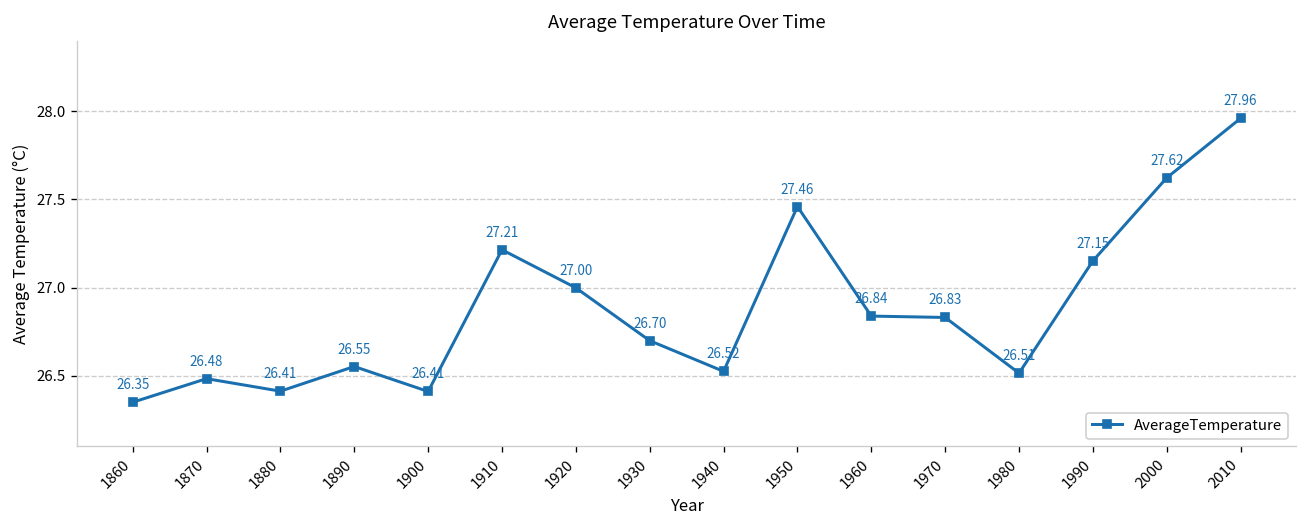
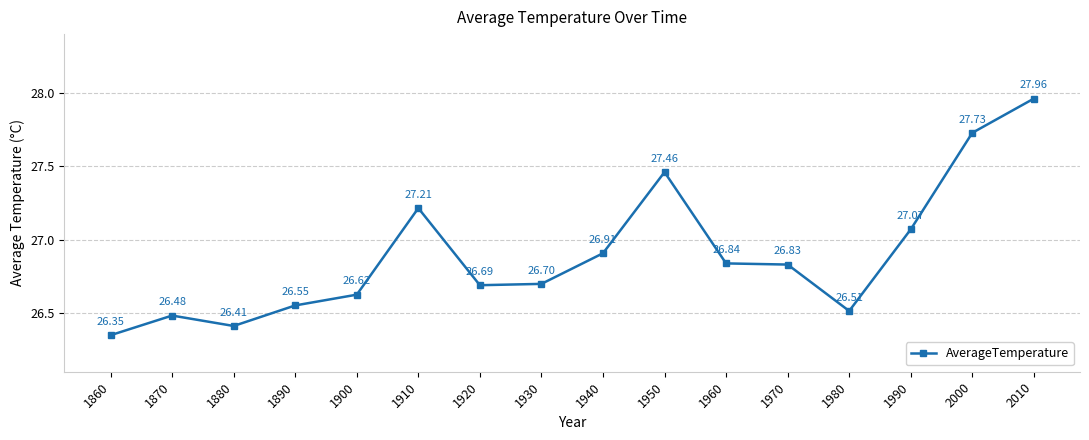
  {
    "1860": 26.35,
    "1870": 26.48,
    "1880": 26.41,
    "1890": 26.55,
-   "1900": 26.41,
+   "1900": 26.62,
    "1910": 27.21,
-   "1920": 27.00,
+   "1920": 26.69,
    "1930": 26.70,
-   "1940": 26.52,
+   "1940": 26.91,
    "1950": 27.46,
    "1960": 26.84,
    "1970": 26.83,
    "1980": 26.51,
-   "1990": 27.15,
-   "2000": 27.62,
+   "1990": 27.07,
+   "2000": 27.73,
    "2010": 27.96
  }
